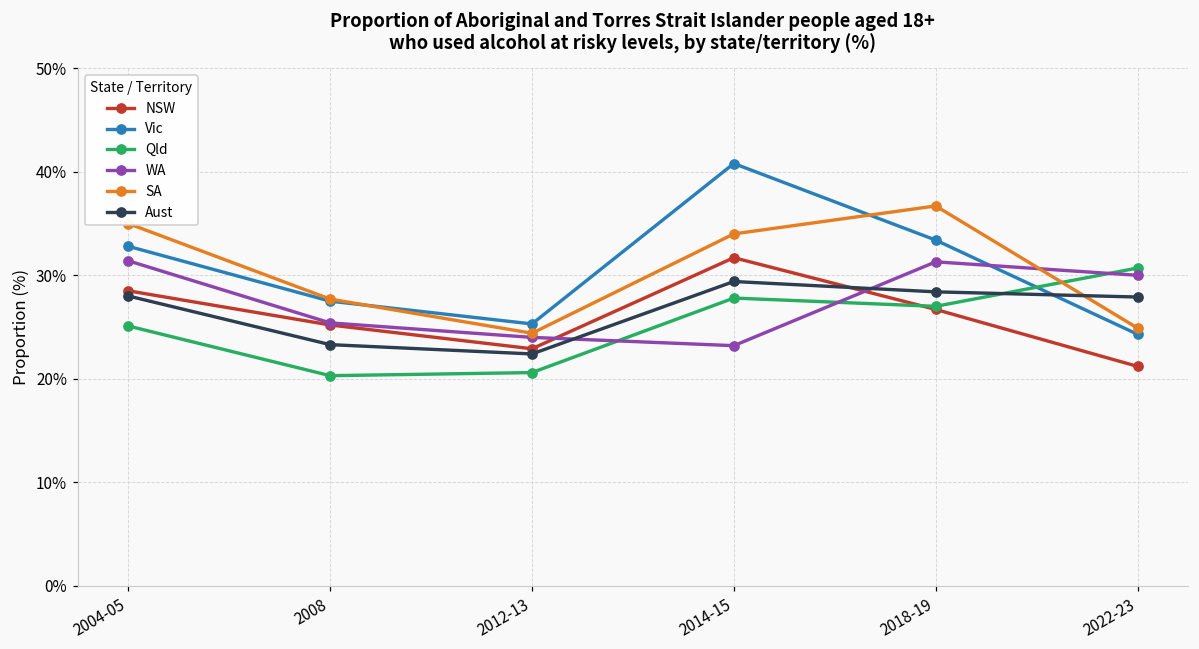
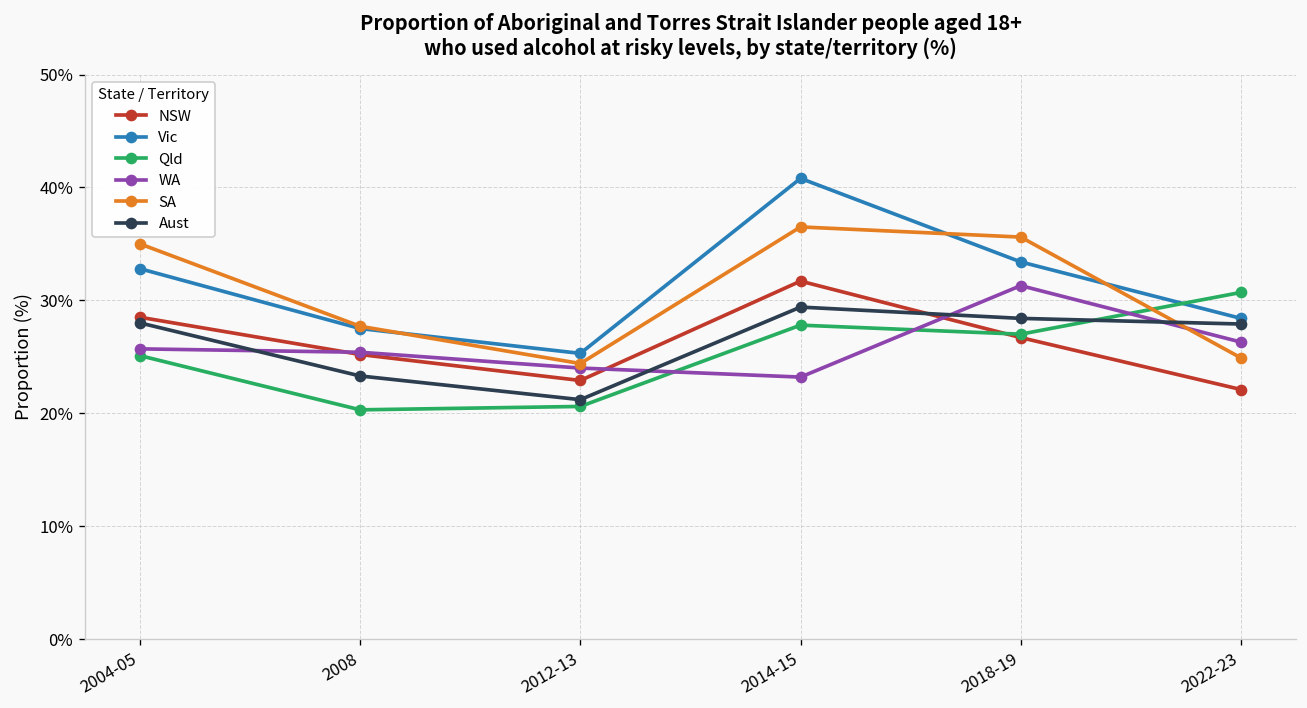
  {
    "NSW": {
      "2004-05": "29%",
      "2012-13": "23%",
      "2014-15": "32%",
      "2018-19": "27%",
-     "2022-23": "21%"
+     "2022-23": "22%"
    },
    "Vic": {
      "2004-05": "33%",
      "2012-13": "25%",
      "2014-15": "41%",
      "2018-19": "33%",
-     "2022-23": "24%"
+     "2022-23": "28%"
    },
    "Qld": {
      "2004-05": "25%",
      "2008": "20%",
      "2012-13": "21%",
      "2014-15": "28%",
      "2018-19": "27%",
      "2022-23": "31%"
    },
    "WA": {
-     "2004-05": "31%",
+     "2004-05": "26%",
      "2012-13": "24%",
      "2014-15": "23%",
      "2018-19": "31%",
-     "2022-23": "30%"
+     "2022-23": "26%"
    },
    "SA": {
      "2012-13": "24%",
-     "2014-15": "34%",
-     "2018-19": "37%",
+     "2014-15": "37%",
+     "2018-19": "36%",
      "2022-23": "25%"
    },
    "Aust": {
      "2004-05": "28%",
      "2008": "23%",
-     "2012-13": "22%",
+     "2012-13": "21%",
      "2014-15": "29%",
      "2018-19": "28%",
      "2022-23": "28%"
    }
  }
